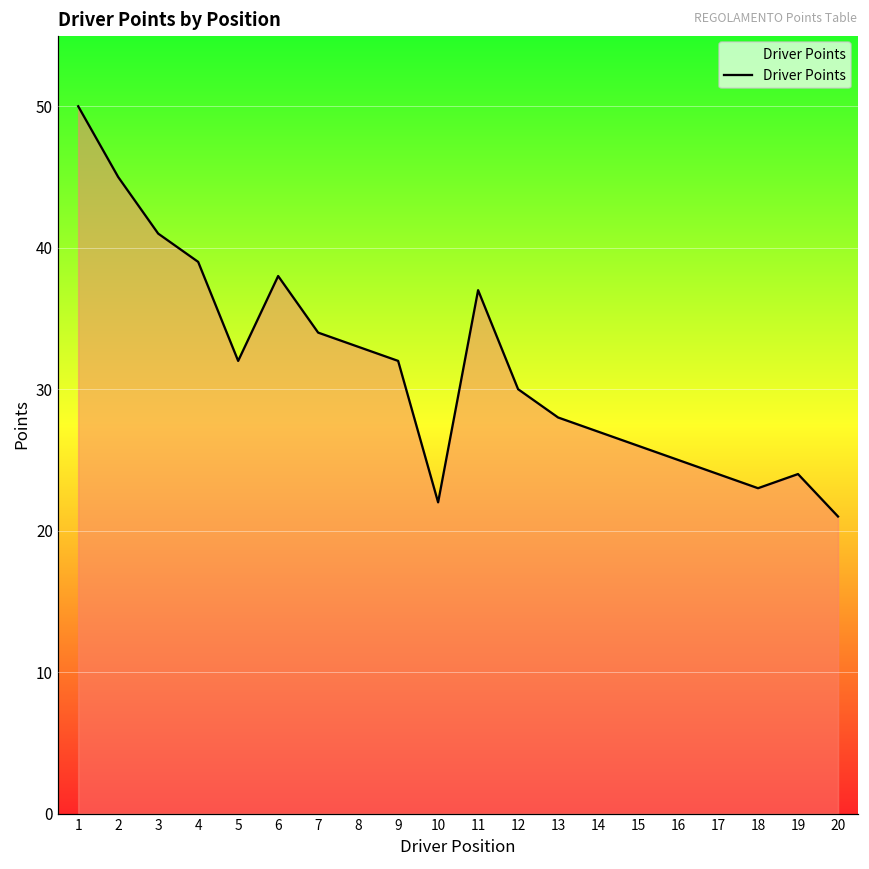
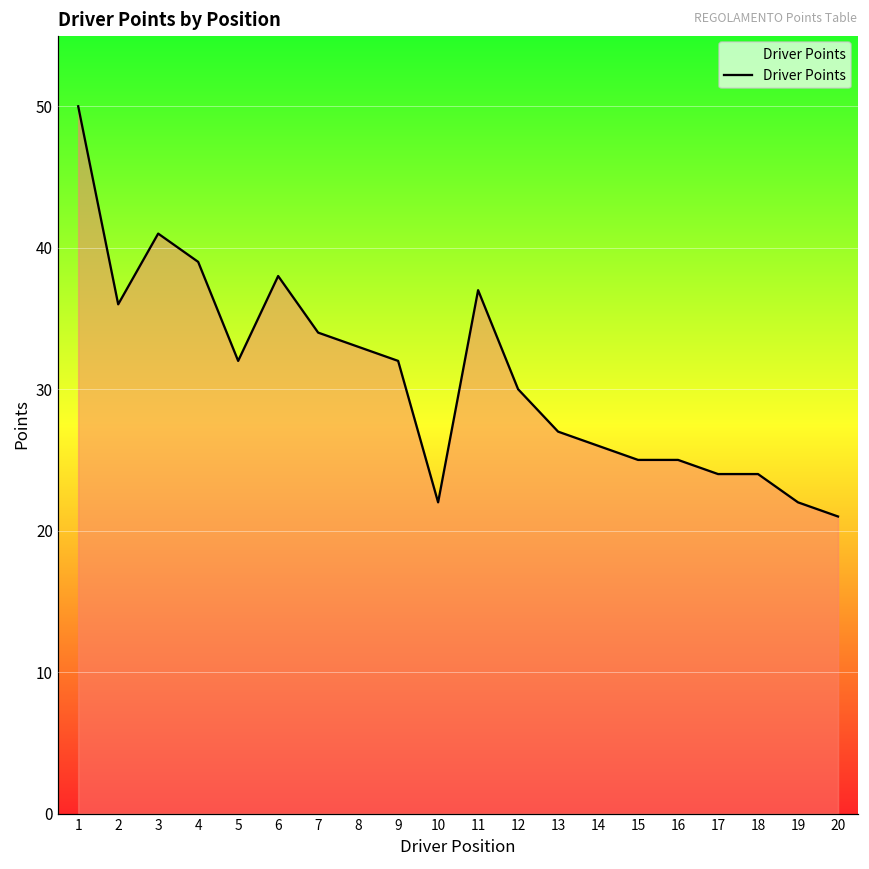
  {
    "1": 50,
-   "2": 45,
+   "2": 36,
    "3": 41,
    "4": 39,
    "5": 32,
    "6": 38,
    "7": 34,
    "8": 33,
    "9": 32,
    "10": 22,
    "11": 37,
    "12": 30,
-   "13": 28,
-   "14": 27,
-   "15": 26,
+   "13": 27,
+   "14": 26,
+   "15": 25,
    "16": 25,
    "17": 24,
-   "18": 23,
-   "19": 24,
+   "18": 24,
+   "19": 22,
    "20": 21
  }
